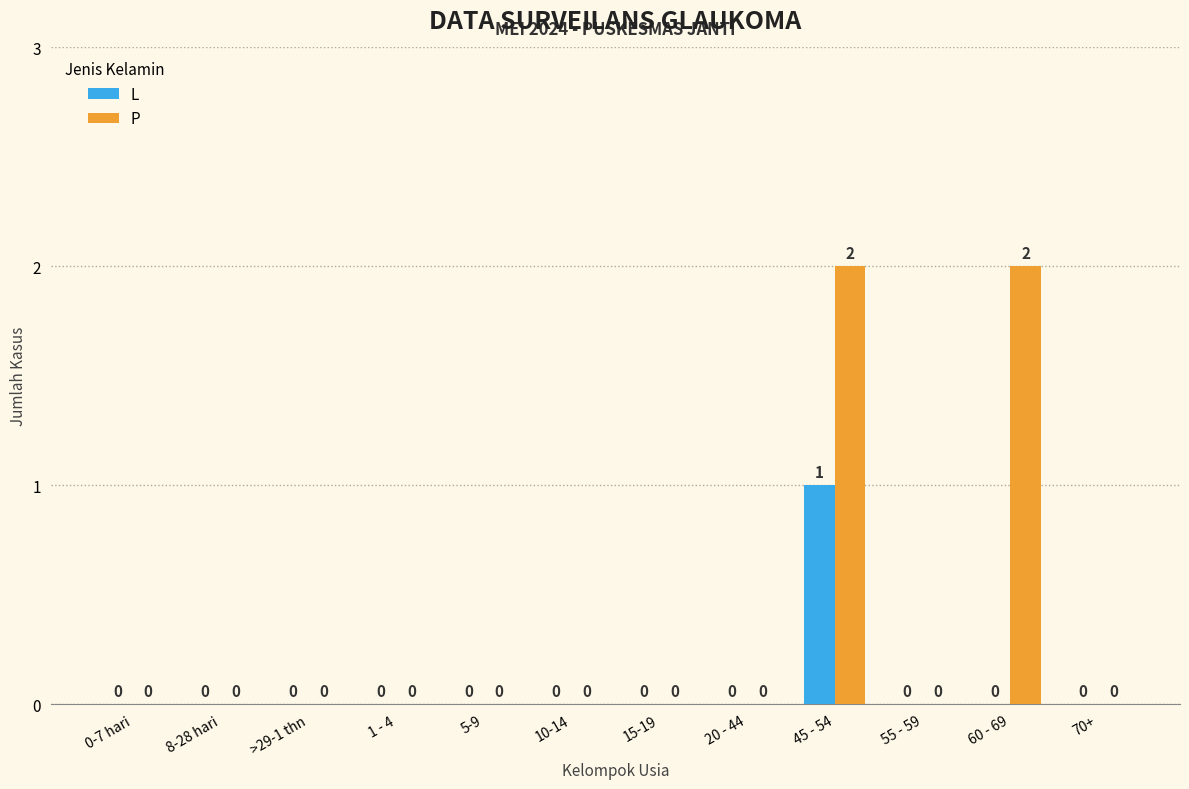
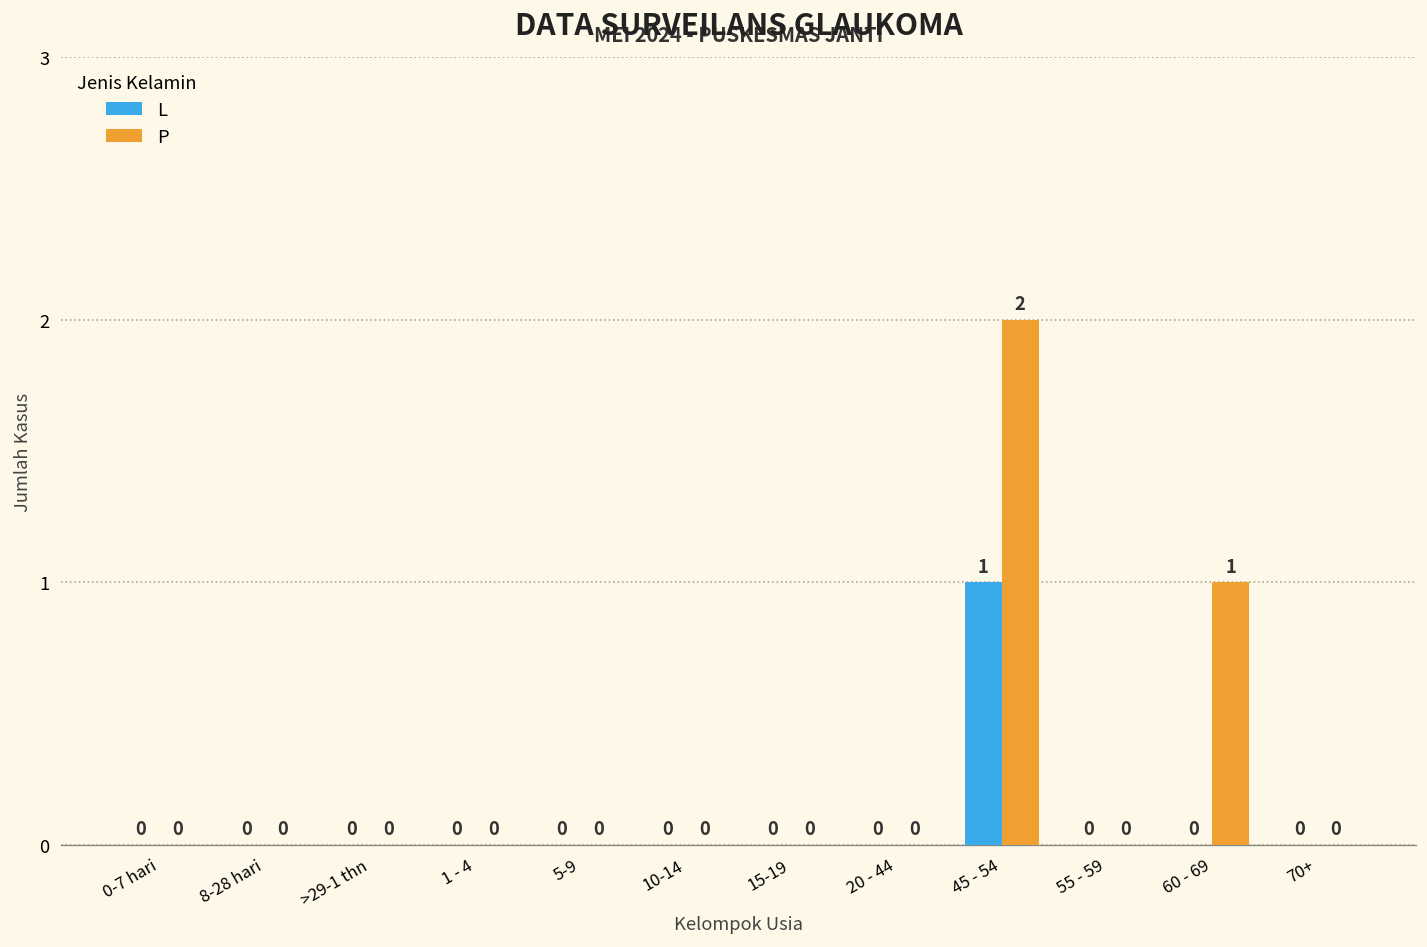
  {
    "L": {
      "0-7 hari": 0,
      "8-28 hari": 0,
      ">29-1 thn": 0,
      "1 - 4": 0,
      "5-9": 0,
      "10-14": 0,
      "15-19": 0,
      "20 - 44": 0,
      "45 - 54": 1,
      "55 - 59": 0,
      "60 - 69": 0,
      "70+": 0
    },
    "P": {
      "0-7 hari": 0,
      "8-28 hari": 0,
      ">29-1 thn": 0,
      "1 - 4": 0,
      "5-9": 0,
      "10-14": 0,
      "15-19": 0,
      "20 - 44": 0,
      "45 - 54": 2,
      "55 - 59": 0,
-     "60 - 69": 2,
+     "60 - 69": 1,
      "70+": 0
    }
  }
